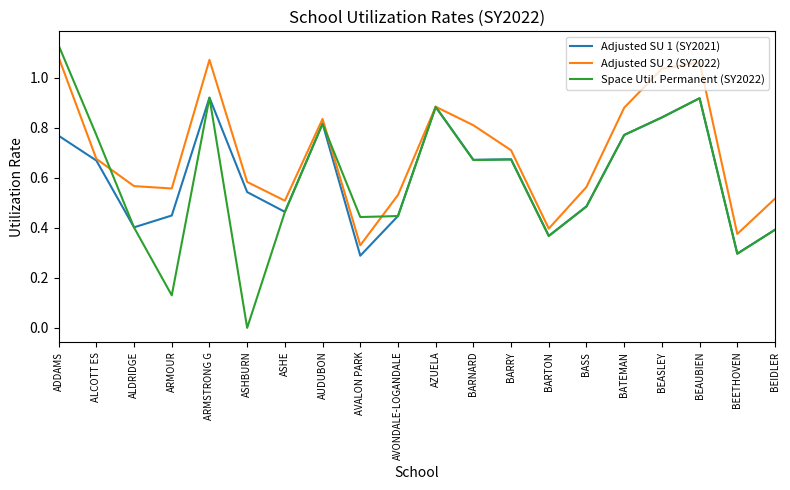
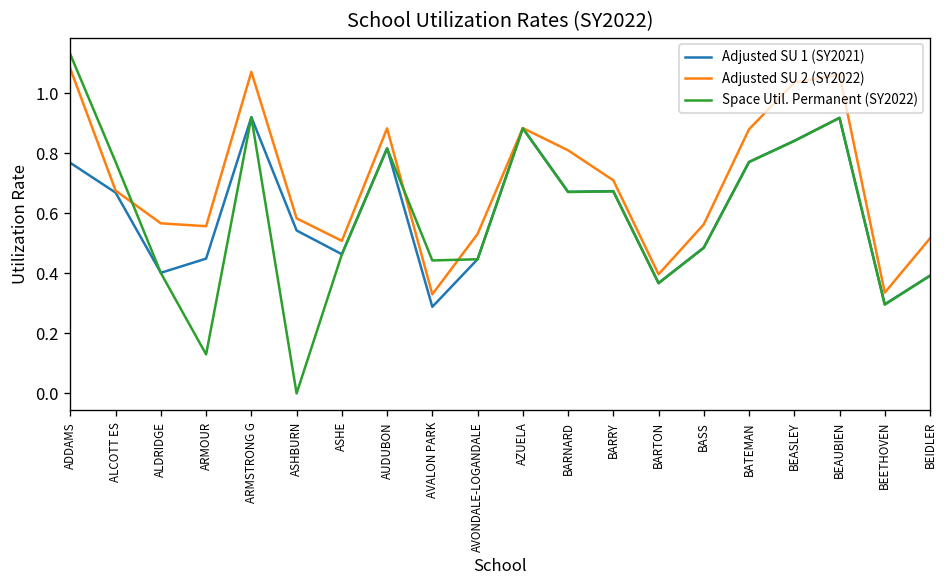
  {
    "Adjusted SU 1 (SY2021)": {
      "ADDAMS": 0.77,
      "ARMOUR": 0.45,
      "ASHBURN": 0.54,
      "AVALON PARK": 0.29
    },
    "Adjusted SU 2 (SY2022)": {
      "ADDAMS": 1.08,
      "ALDRIDGE": 0.57,
      "ARMOUR": 0.56,
      "ARMSTRONG G": 1.07,
      "ASHBURN": 0.58,
      "ASHE": 0.51,
-     "AUDUBON": 0.84,
+     "AUDUBON": 0.88,
      "AVALON PARK": 0.33,
      "AVONDALE-LOGANDALE": 0.53,
      "BARNARD": 0.81,
      "BARRY": 0.71,
      "BARTON": 0.40,
      "BASS": 0.56,
      "BATEMAN": 0.88,
-     "BEETHOVEN": 0.38,
+     "BEETHOVEN": 0.34,
      "BEIDLER": 0.52
    },
    "Space Util. Permanent (SY2022)": {
      "ADDAMS": 1.13,
      "ALCOTT ES": 0.77,
      "ARMOUR": 0.13,
      "ASHBURN": 0.00,
      "AVALON PARK": 0.44
    }
  }
